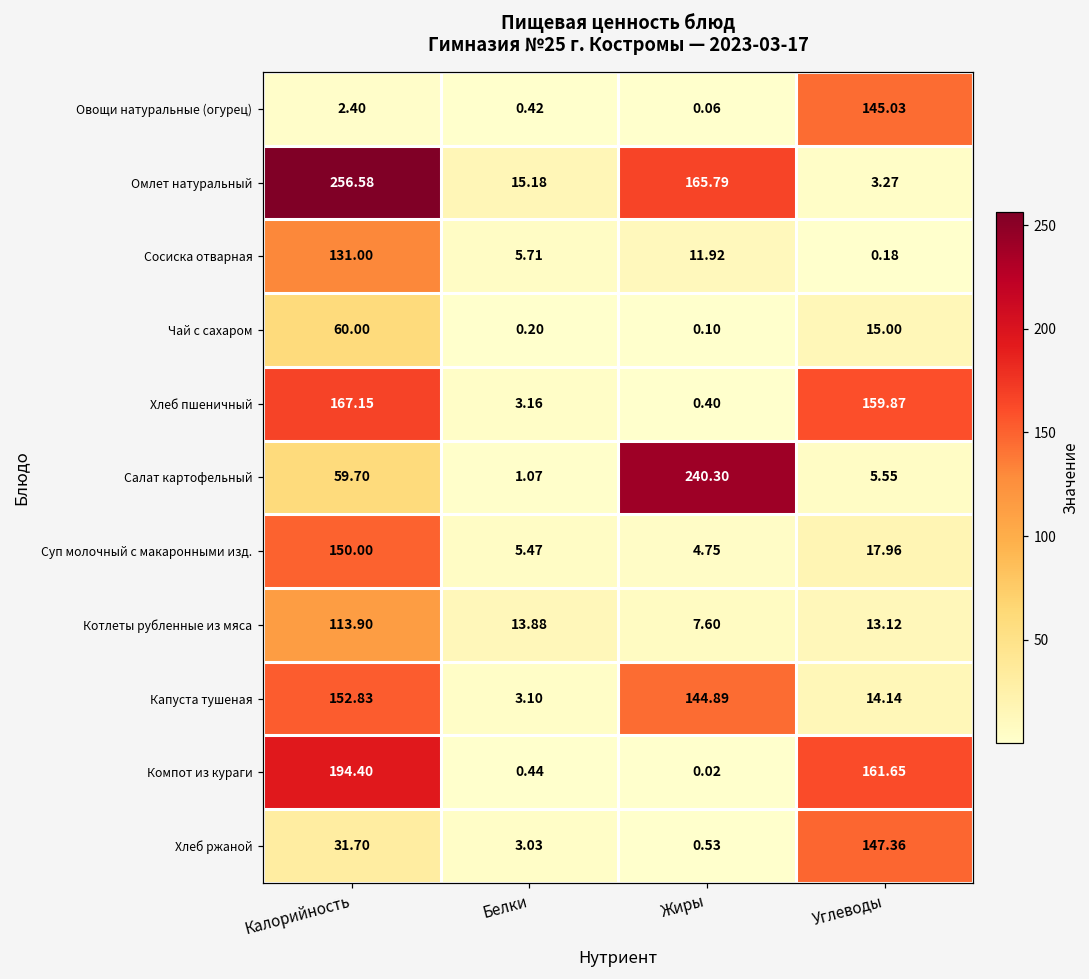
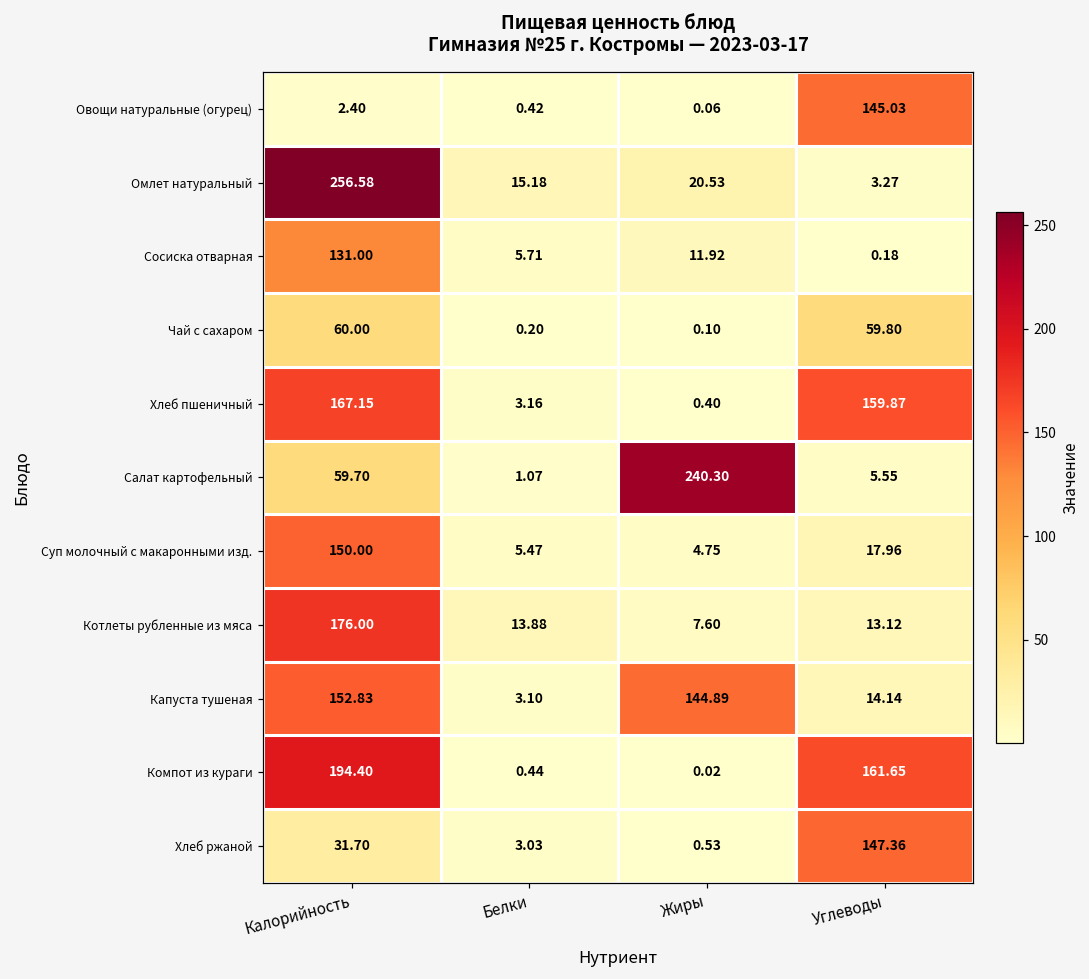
  {
    "Овощи натуральные (огурец)": {
      "Калорийность": 2.40,
      "Белки": 0.42,
      "Жиры": 0.06,
      "Углеводы": 145.03
    },
    "Омлет натуральный": {
      "Калорийность": 256.58,
      "Белки": 15.18,
-     "Жиры": 165.79,
+     "Жиры": 20.53,
      "Углеводы": 3.27
    },
    "Сосиска отварная": {
      "Калорийность": 131.00,
      "Белки": 5.71,
      "Жиры": 11.92,
      "Углеводы": 0.18
    },
    "Чай с сахаром": {
      "Калорийность": 60.00,
      "Белки": 0.20,
      "Жиры": 0.10,
-     "Углеводы": 15.00
+     "Углеводы": 59.80
    },
    "Хлеб пшеничный": {
      "Калорийность": 167.15,
      "Белки": 3.16,
      "Жиры": 0.40,
      "Углеводы": 159.87
    },
    "Салат картофельный": {
      "Калорийность": 59.70,
      "Белки": 1.07,
      "Жиры": 240.30,
      "Углеводы": 5.55
    },
    "Суп молочный с макаронными изд.": {
      "Калорийность": 150.00,
      "Белки": 5.47,
      "Жиры": 4.75,
      "Углеводы": 17.96
    },
    "Котлеты рубленные из мяса": {
-     "Калорийность": 113.90,
+     "Калорийность": 176.00,
      "Белки": 13.88,
      "Жиры": 7.60,
      "Углеводы": 13.12
    },
    "Капуста тушеная": {
      "Калорийность": 152.83,
      "Белки": 3.10,
      "Жиры": 144.89,
      "Углеводы": 14.14
    },
    "Компот из кураги": {
      "Калорийность": 194.40,
      "Белки": 0.44,
      "Жиры": 0.02,
      "Углеводы": 161.65
    },
    "Хлеб ржаной": {
      "Калорийность": 31.70,
      "Белки": 3.03,
      "Жиры": 0.53,
      "Углеводы": 147.36
    }
  }
